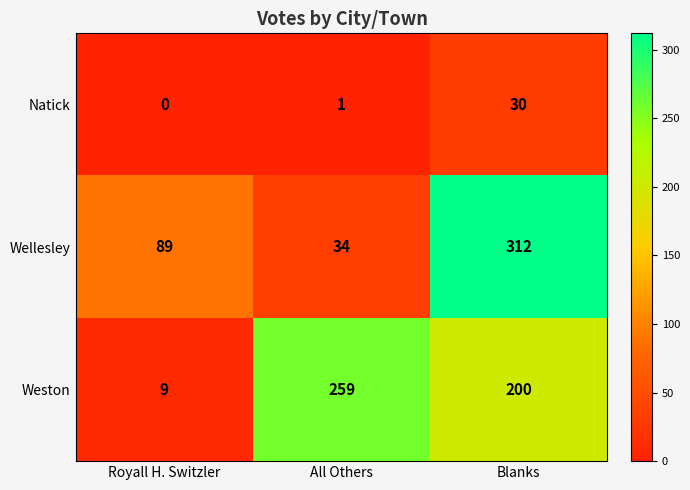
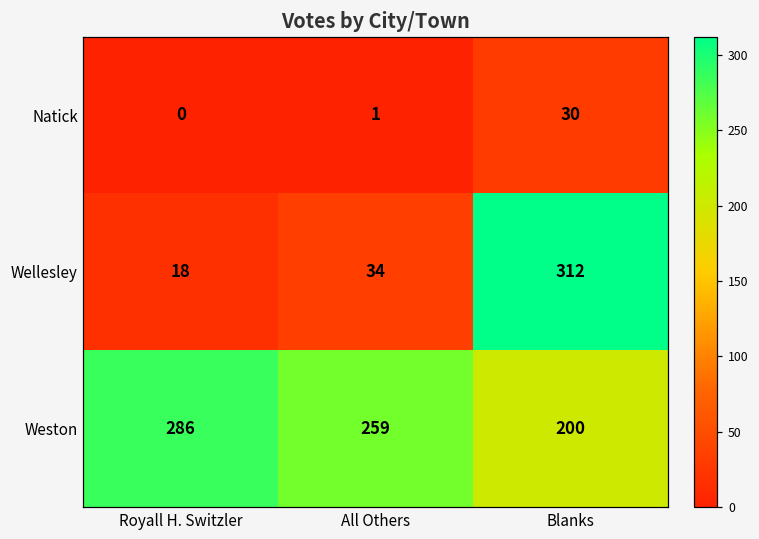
  {
    "Natick": {
      "Royall H. Switzler": 0,
      "All Others": 1,
      "Blanks": 30
    },
    "Wellesley": {
-     "Royall H. Switzler": 89,
+     "Royall H. Switzler": 18,
      "All Others": 34,
      "Blanks": 312
    },
    "Weston": {
-     "Royall H. Switzler": 9,
+     "Royall H. Switzler": 286,
      "All Others": 259,
      "Blanks": 200
    }
  }
